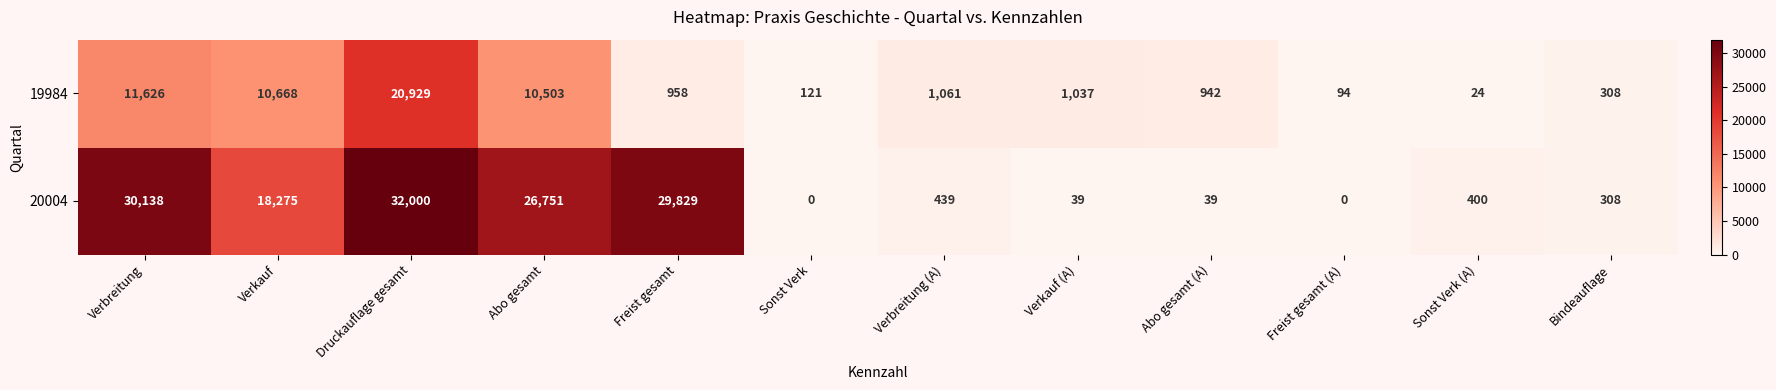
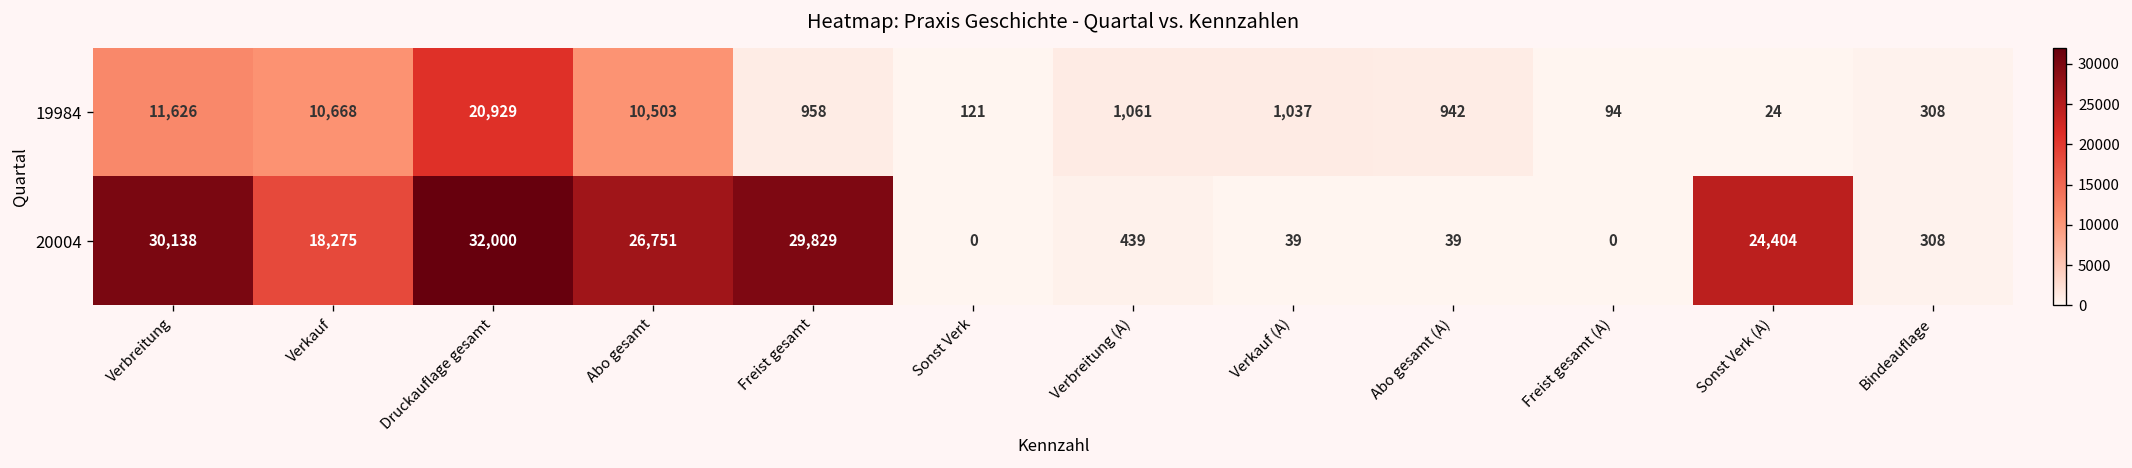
  {
    "19984": {
      "Verbreitung": "11,626",
      "Verkauf": "10,668",
      "Druckauflage gesamt": "20,929",
      "Abo gesamt": "10,503",
      "Freist gesamt": "958",
      "Sonst Verk": "121",
      "Verbreitung (A)": "1,061",
      "Verkauf (A)": "1,037",
      "Abo gesamt (A)": "942",
      "Freist gesamt (A)": "94",
      "Sonst Verk (A)": "24",
      "Bindeauflage": "308"
    },
    "20004": {
      "Verbreitung": "30,138",
      "Verkauf": "18,275",
      "Druckauflage gesamt": "32,000",
      "Abo gesamt": "26,751",
      "Freist gesamt": "29,829",
      "Sonst Verk": "0",
      "Verbreitung (A)": "439",
      "Verkauf (A)": "39",
      "Abo gesamt (A)": "39",
      "Freist gesamt (A)": "0",
-     "Sonst Verk (A)": "400",
+     "Sonst Verk (A)": "24,404",
      "Bindeauflage": "308"
    }
  }
